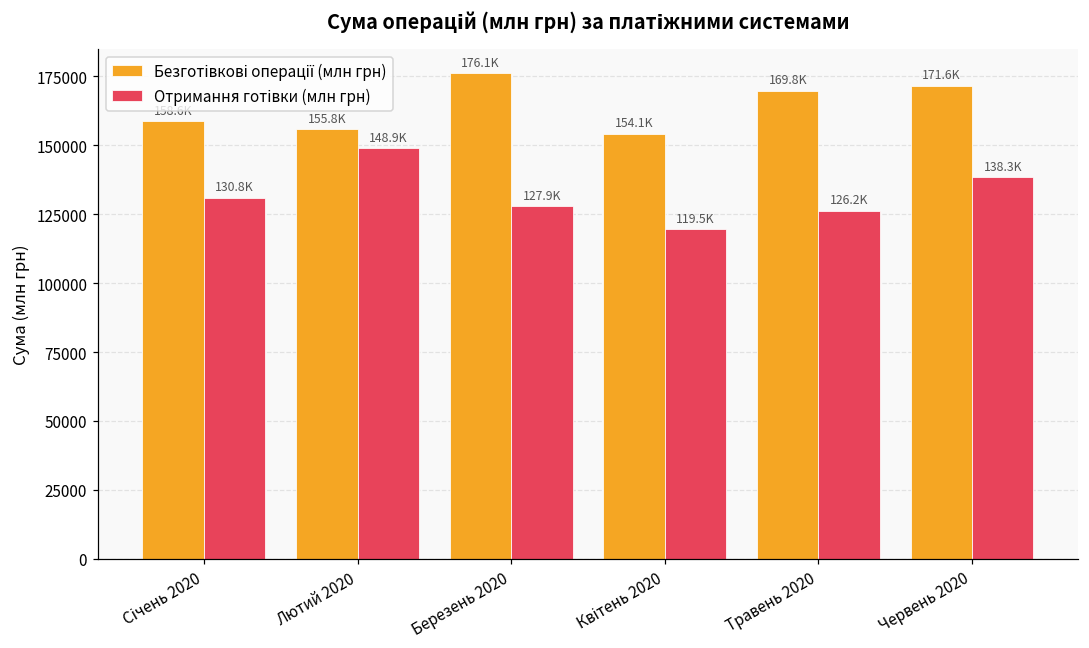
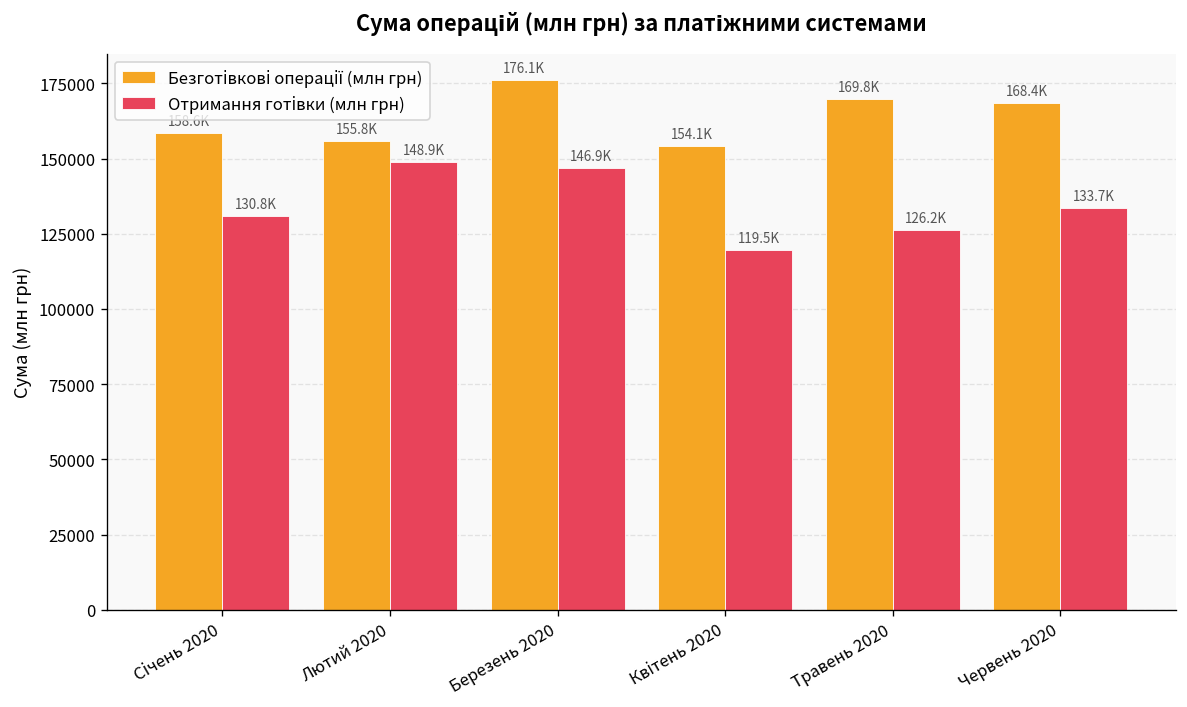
  {
    "Безготівкові операції (млн грн)": {
      "Лютий 2020": "155.8K",
      "Березень 2020": "176.1K",
      "Квітень 2020": "154.1K",
      "Травень 2020": "169.8K",
-     "Червень 2020": "171.6K"
+     "Червень 2020": "168.4K"
    },
    "Отримання готівки (млн грн)": {
      "Січень 2020": "130.8K",
      "Лютий 2020": "148.9K",
-     "Березень 2020": "127.9K",
+     "Березень 2020": "146.9K",
      "Квітень 2020": "119.5K",
      "Травень 2020": "126.2K",
-     "Червень 2020": "138.3K"
+     "Червень 2020": "133.7K"
    }
  }
